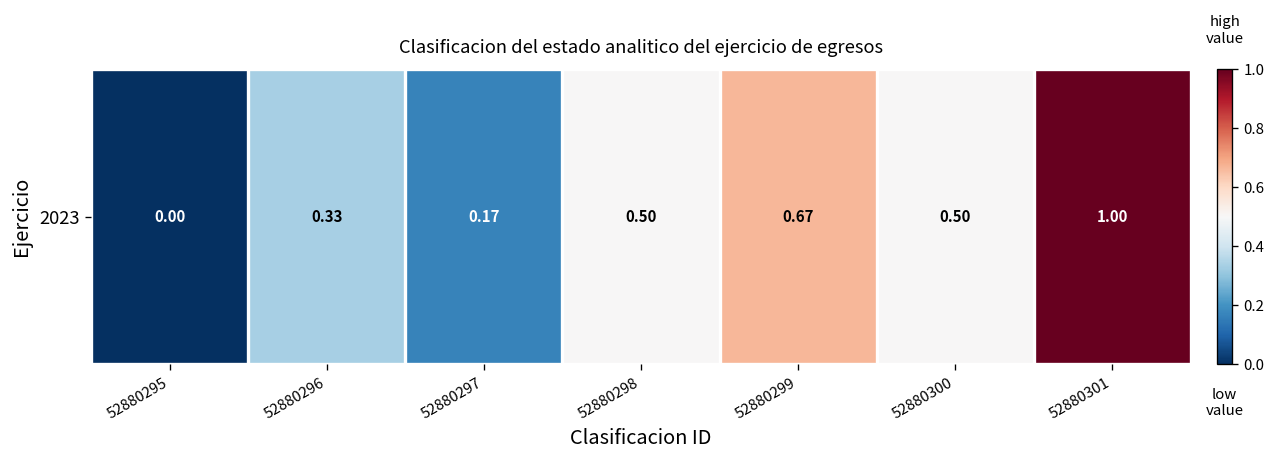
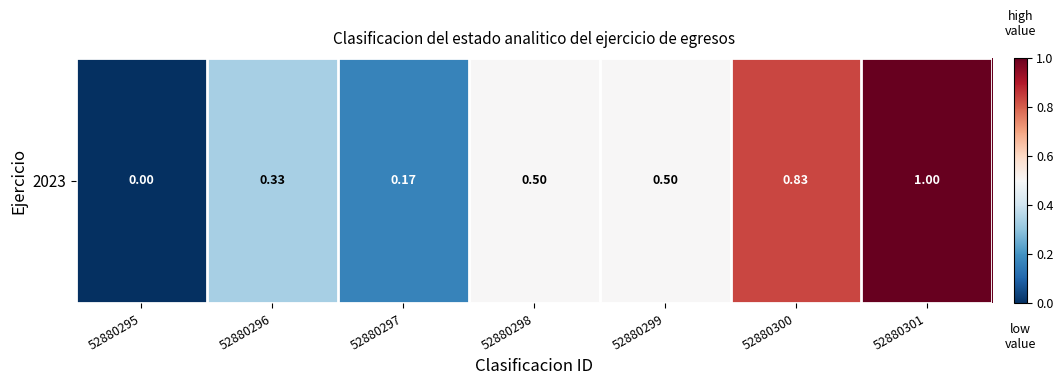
  {
    "2023": {
      "52880295": 0.00,
      "52880296": 0.33,
      "52880297": 0.17,
      "52880298": 0.50,
-     "52880299": 0.67,
-     "52880300": 0.50,
+     "52880299": 0.50,
+     "52880300": 0.83,
      "52880301": 1.00
    }
  }
